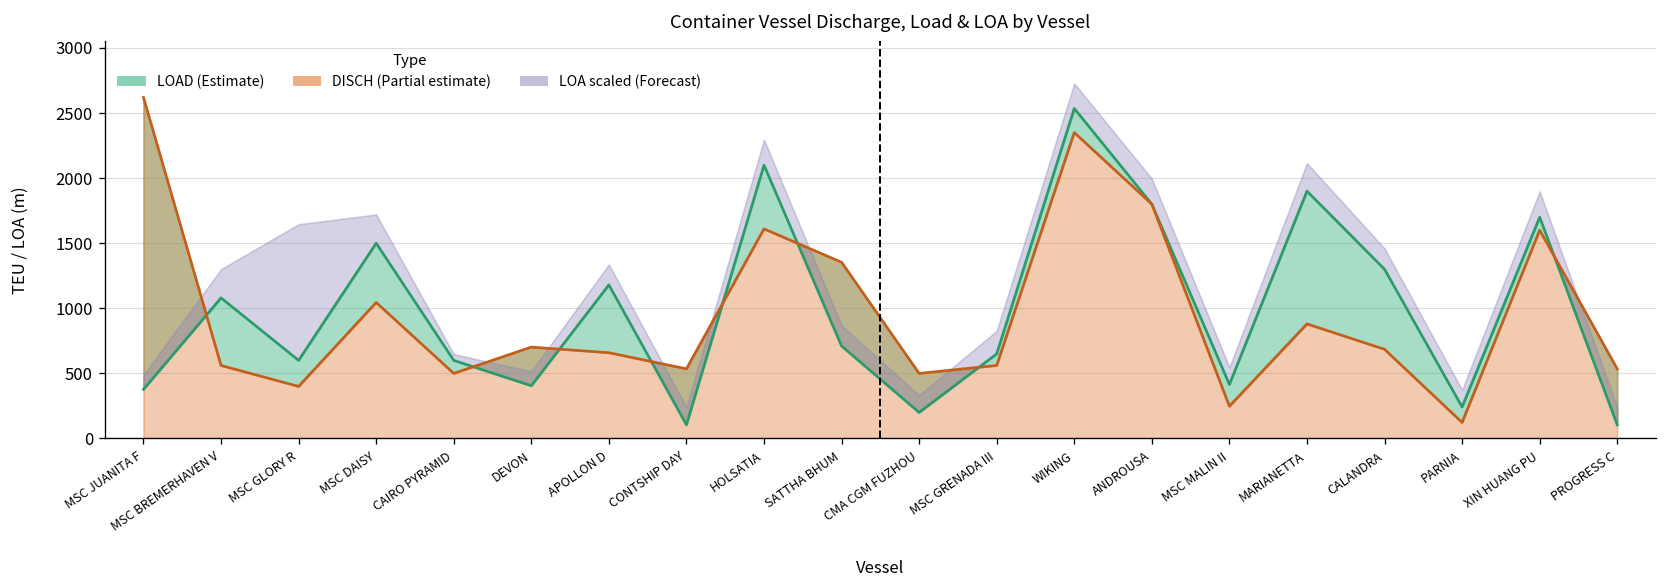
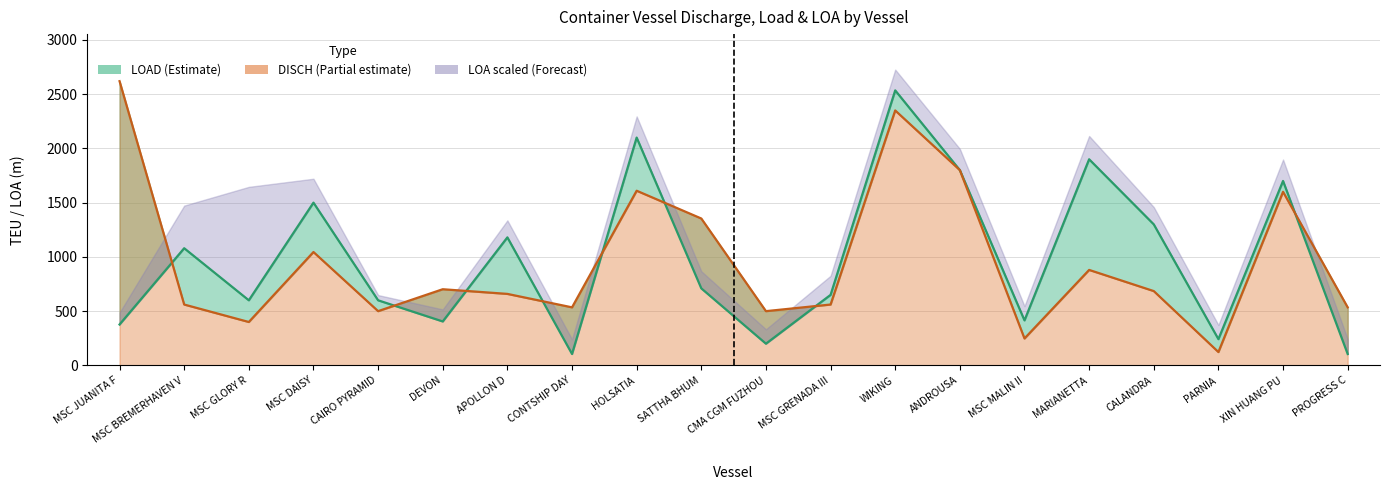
  {
    "DISCH (Partial estimate)": {
      "MSC BREMERHAVEN V": 560,
      "MSC GLORY R": 400,
      "MSC DAISY": 1050,
      "CAIRO PYRAMID": 500,
      "APOLLON D": 660,
      "HOLSATIA": 1610,
      "MSC GRENADA III": 560,
      "WIKING": 2350,
      "MSC MALIN II": 250,
      "MARIANETTA": 880,
      "CALANDRA": 690,
      "PARNIA": 120,
      "XIN HUANG PU": 1600
    },
    "LOA scaled (Forecast)": {
-     "MSC BREMERHAVEN V": 220,
+     "MSC BREMERHAVEN V": 390,
      "MSC GLORY R": 1050,
      "MSC DAISY": 220,
      "CAIRO PYRAMID": 50,
      "APOLLON D": 160,
      "HOLSATIA": 200,
      "MSC GRENADA III": 180,
      "WIKING": 190,
      "ANDROUSA": 200,
      "MSC MALIN II": 130,
      "MARIANETTA": 210,
      "CALANDRA": 160,
      "PARNIA": 130,
      "XIN HUANG PU": 200
    }
  }
